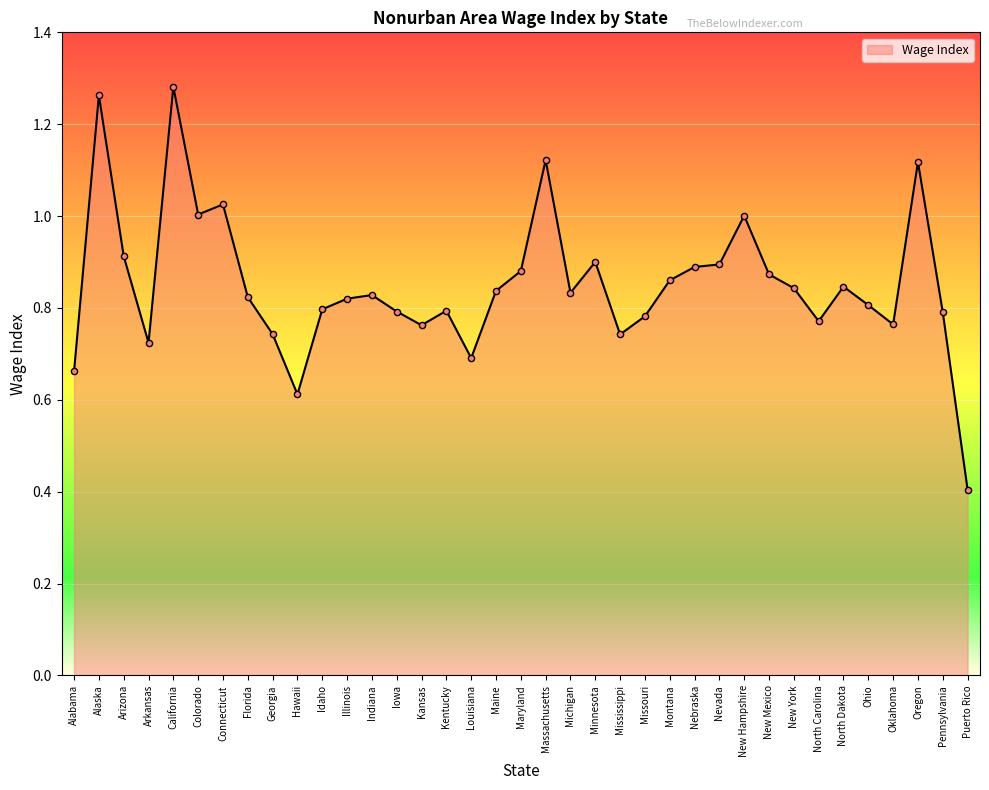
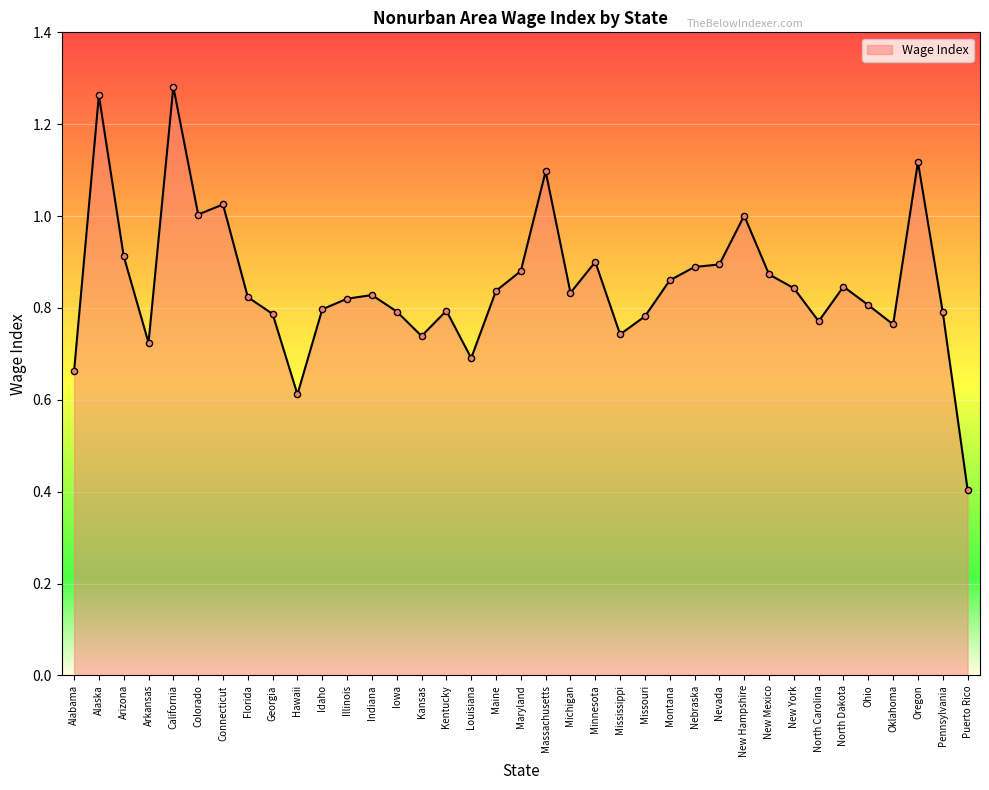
  {
    "Alabama": 0.66,
    "Alaska": 1.26,
    "Arizona": 0.91,
    "Arkansas": 0.72,
    "California": 1.28,
    "Colorado": 1.00,
    "Connecticut": 1.03,
    "Florida": 0.82,
-   "Georgia": 0.74,
+   "Georgia": 0.79,
    "Hawaii": 0.61,
    "Idaho": 0.80,
    "Illinois": 0.82,
    "Indiana": 0.83,
    "Iowa": 0.79,
-   "Kansas": 0.76,
+   "Kansas": 0.74,
    "Kentucky": 0.79,
    "Louisiana": 0.69,
    "Maine": 0.84,
    "Maryland": 0.88,
-   "Massachusetts": 1.12,
+   "Massachusetts": 1.10,
    "Michigan": 0.83,
    "Minnesota": 0.90,
    "Mississippi": 0.74,
    "Missouri": 0.78,
    "Montana": 0.86,
    "Nebraska": 0.89,
    "Nevada": 0.89,
    "New Hampshire": 1.00,
    "New Mexico": 0.87,
    "New York": 0.84,
    "North Carolina": 0.77,
    "North Dakota": 0.85,
    "Ohio": 0.81,
    "Oklahoma": 0.76,
    "Oregon": 1.12,
    "Pennsylvania": 0.79,
    "Puerto Rico": 0.40
  }
